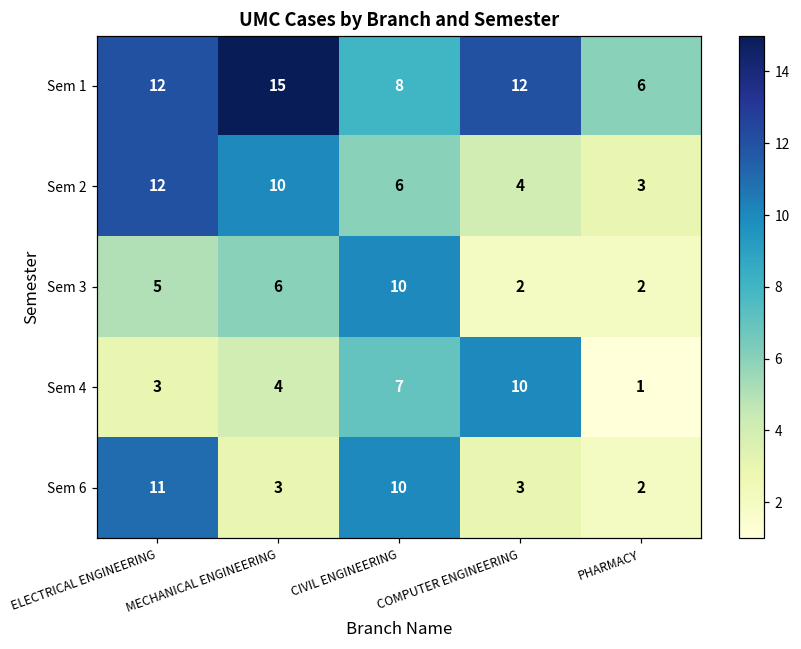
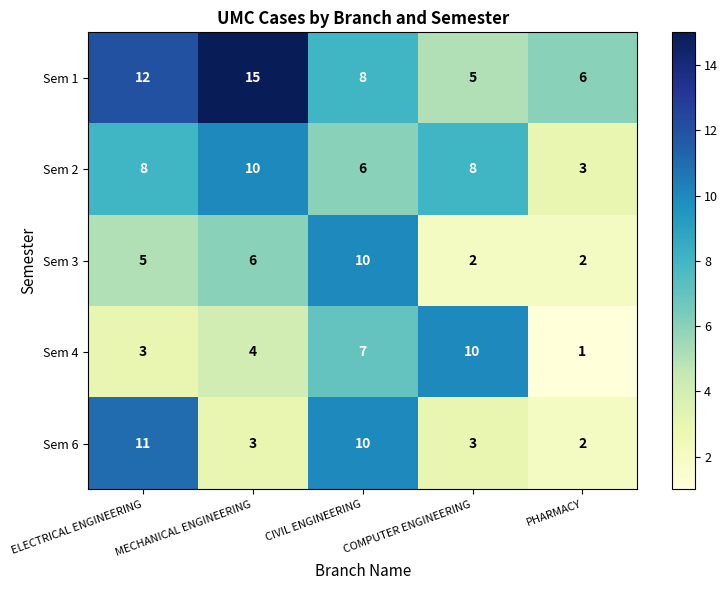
  {
    "Sem 1": {
      "ELECTRICAL ENGINEERING": 12,
      "MECHANICAL ENGINEERING": 15,
      "CIVIL ENGINEERING": 8,
-     "COMPUTER ENGINEERING": 12,
+     "COMPUTER ENGINEERING": 5,
      "PHARMACY": 6
    },
    "Sem 2": {
-     "ELECTRICAL ENGINEERING": 12,
+     "ELECTRICAL ENGINEERING": 8,
      "MECHANICAL ENGINEERING": 10,
      "CIVIL ENGINEERING": 6,
-     "COMPUTER ENGINEERING": 4,
+     "COMPUTER ENGINEERING": 8,
      "PHARMACY": 3
    },
    "Sem 3": {
      "ELECTRICAL ENGINEERING": 5,
      "MECHANICAL ENGINEERING": 6,
      "CIVIL ENGINEERING": 10,
      "COMPUTER ENGINEERING": 2,
      "PHARMACY": 2
    },
    "Sem 4": {
      "ELECTRICAL ENGINEERING": 3,
      "MECHANICAL ENGINEERING": 4,
      "CIVIL ENGINEERING": 7,
      "COMPUTER ENGINEERING": 10,
      "PHARMACY": 1
    },
    "Sem 6": {
      "ELECTRICAL ENGINEERING": 11,
      "MECHANICAL ENGINEERING": 3,
      "CIVIL ENGINEERING": 10,
      "COMPUTER ENGINEERING": 3,
      "PHARMACY": 2
    }
  }
